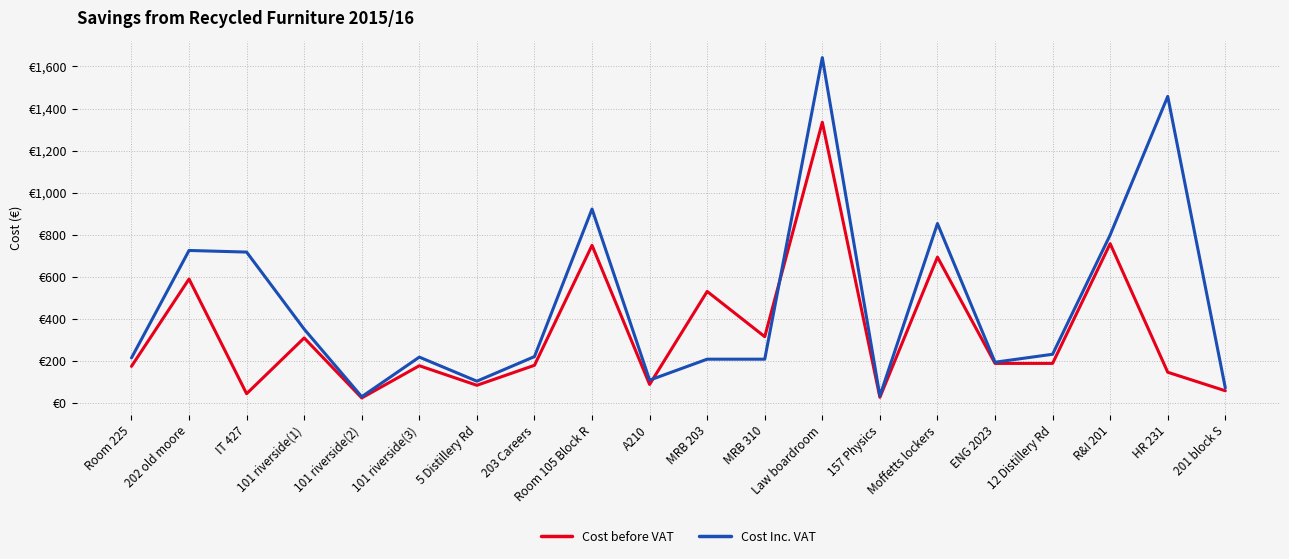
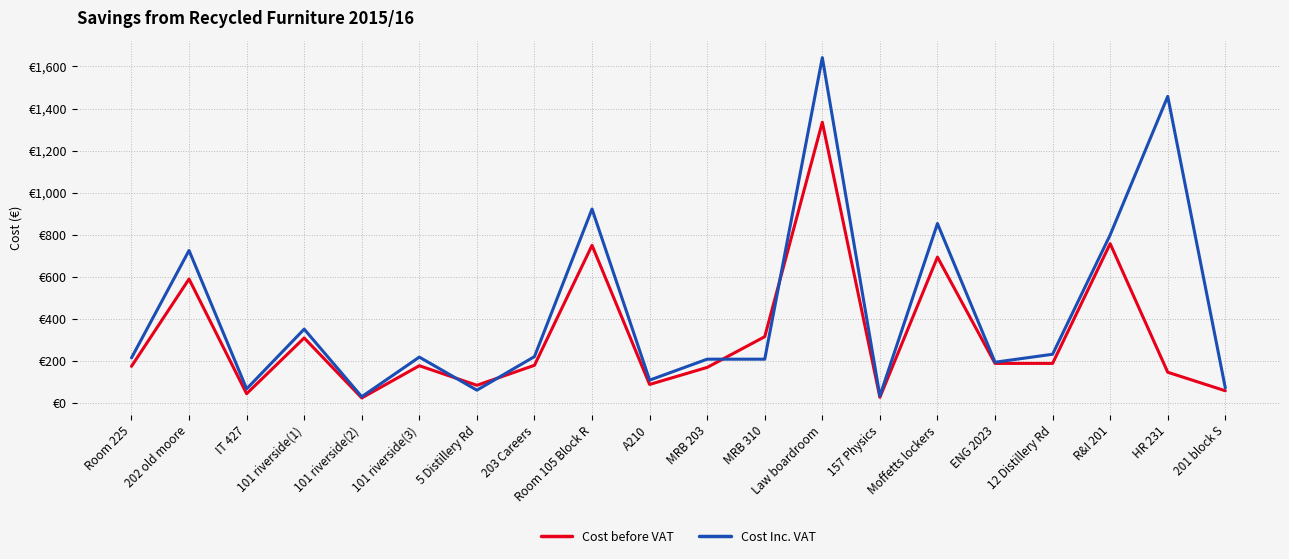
  {
    "Cost before VAT": {
      "Room 225": "€180",
      "202 old moore": "€590",
      "IT 427": "€50",
      "101 riverside(1)": "€310",
      "101 riverside(3)": "€180",
      "5 Distillery Rd": "€90",
      "203 Careers": "€180",
      "Room 105 Block R": "€750",
      "A210": "€90",
-     "MRB 203": "€530",
+     "MRB 203": "€170",
      "MRB 310": "€320",
      "Law boardroom": "€1,340",
      "Moffetts lockers": "€690",
      "12 Distillery Rd": "€190",
      "R&I 201": "€760",
      "HR 231": "€150",
      "201 block S": "€60"
    },
    "Cost Inc. VAT": {
      "Room 225": "€220",
      "202 old moore": "€730",
-     "IT 427": "€720",
+     "IT 427": "€70",
      "101 riverside(1)": "€350",
      "101 riverside(3)": "€220",
-     "5 Distillery Rd": "€100",
+     "5 Distillery Rd": "€60",
      "203 Careers": "€220",
      "Room 105 Block R": "€920",
      "A210": "€110",
      "MRB 203": "€210",
      "MRB 310": "€210",
      "Law boardroom": "€1,640",
      "Moffetts lockers": "€850",
      "12 Distillery Rd": "€230",
      "R&I 201": "€800",
      "HR 231": "€1,460",
      "201 block S": "€70"
    }
  }
